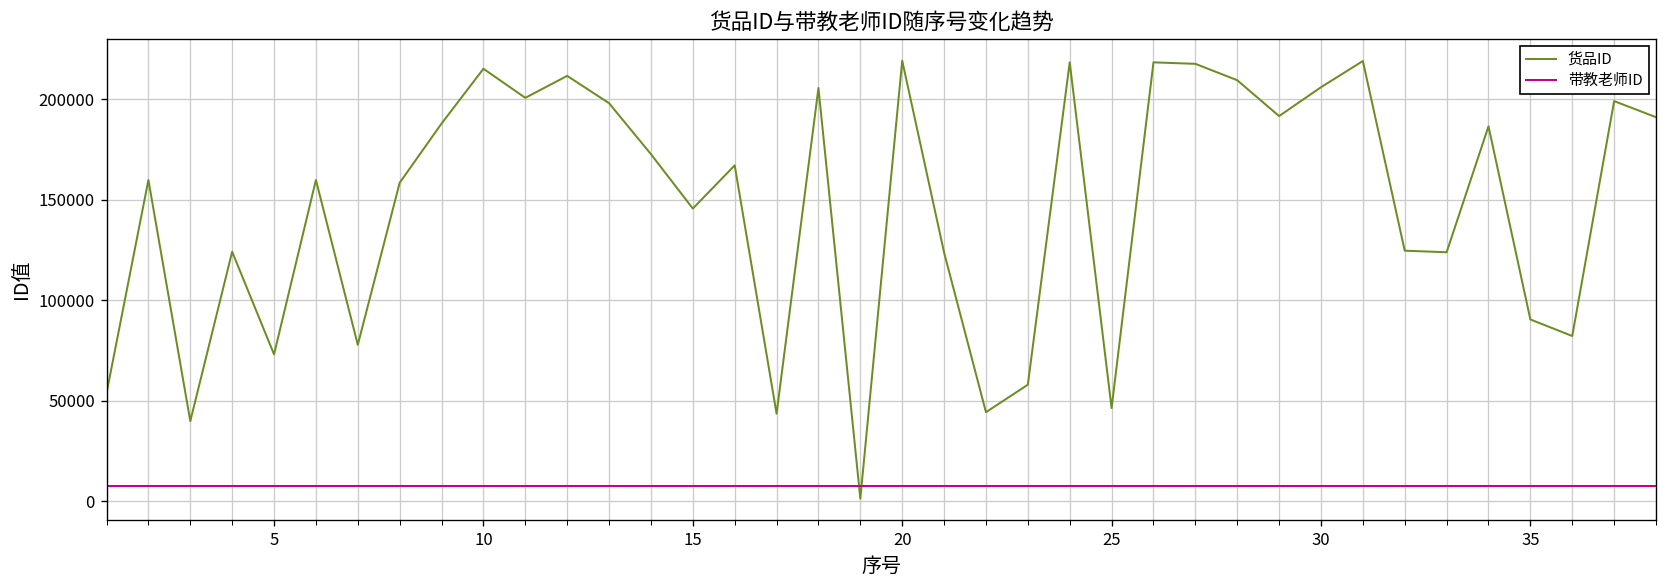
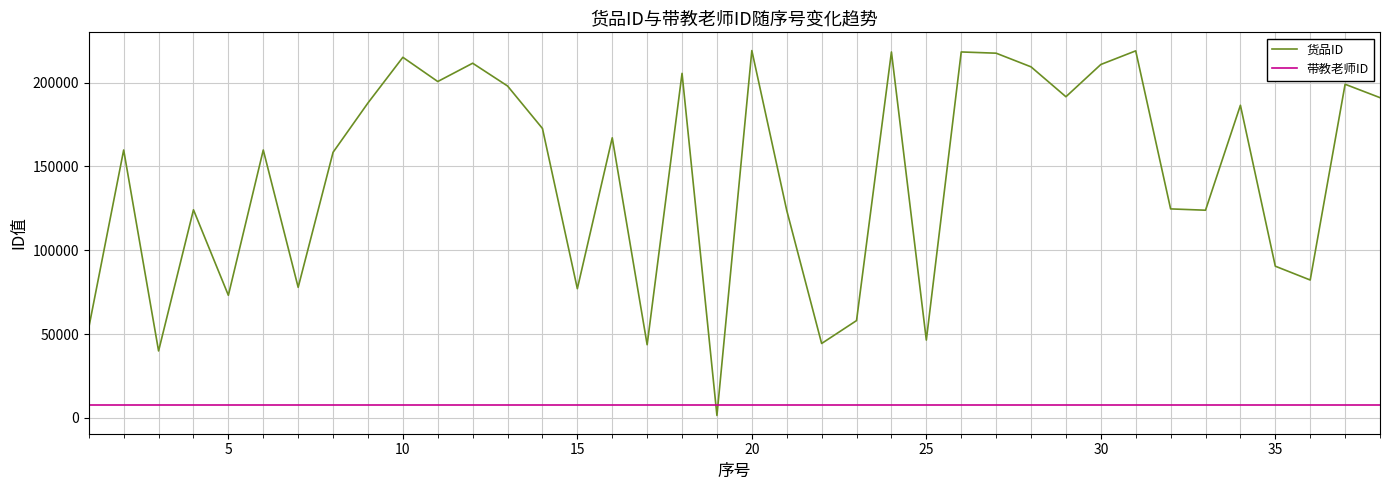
  {
    "货品ID": {
      "5": 73000,
      "10": 215000,
-     "15": 146000,
+     "15": 77000,
      "20": 219000,
      "25": 46000,
-     "30": 206000,
+     "30": 211000,
      "35": 90000
    },
    "带教老师ID": {
      "5": 8000,
      "10": 8000,
      "15": 8000,
      "20": 8000,
      "25": 8000,
      "30": 8000,
      "35": 8000
    }
  }
